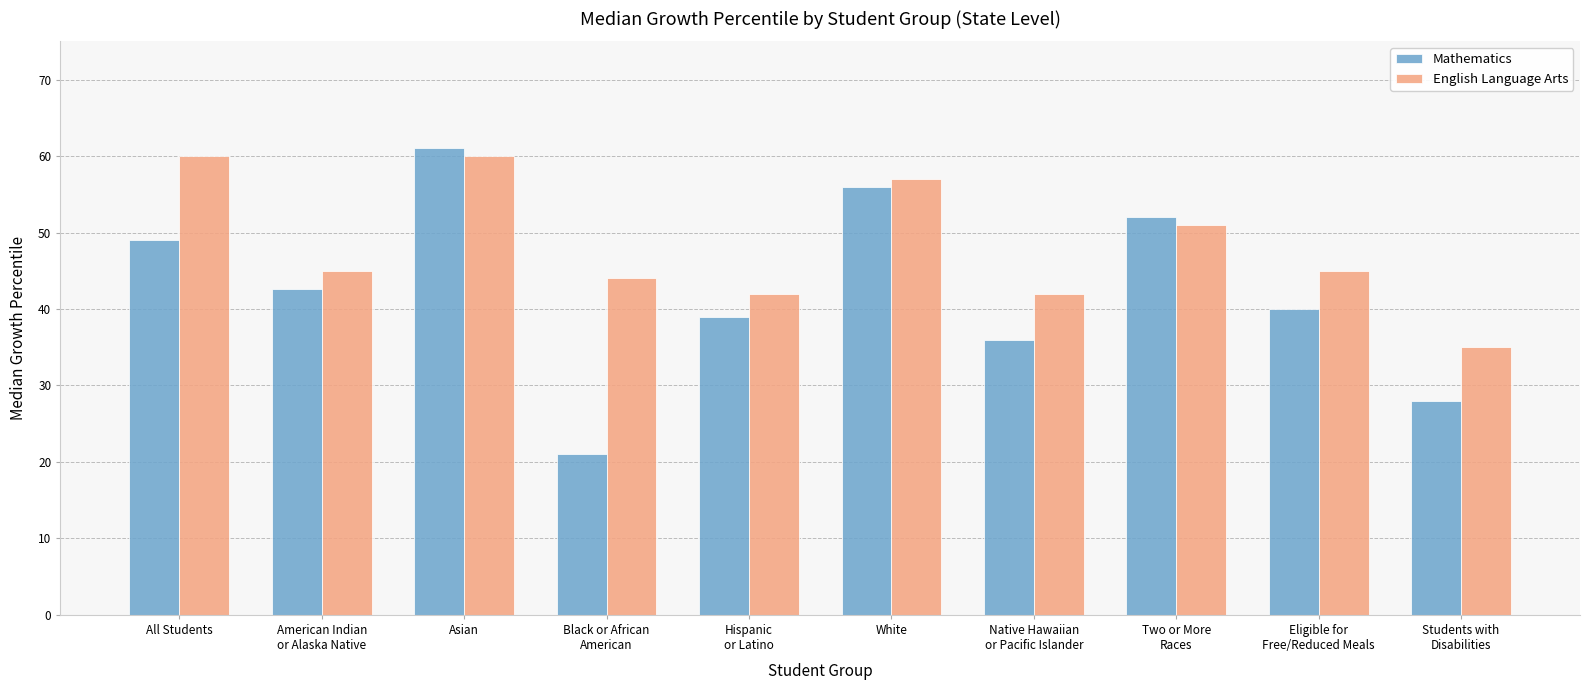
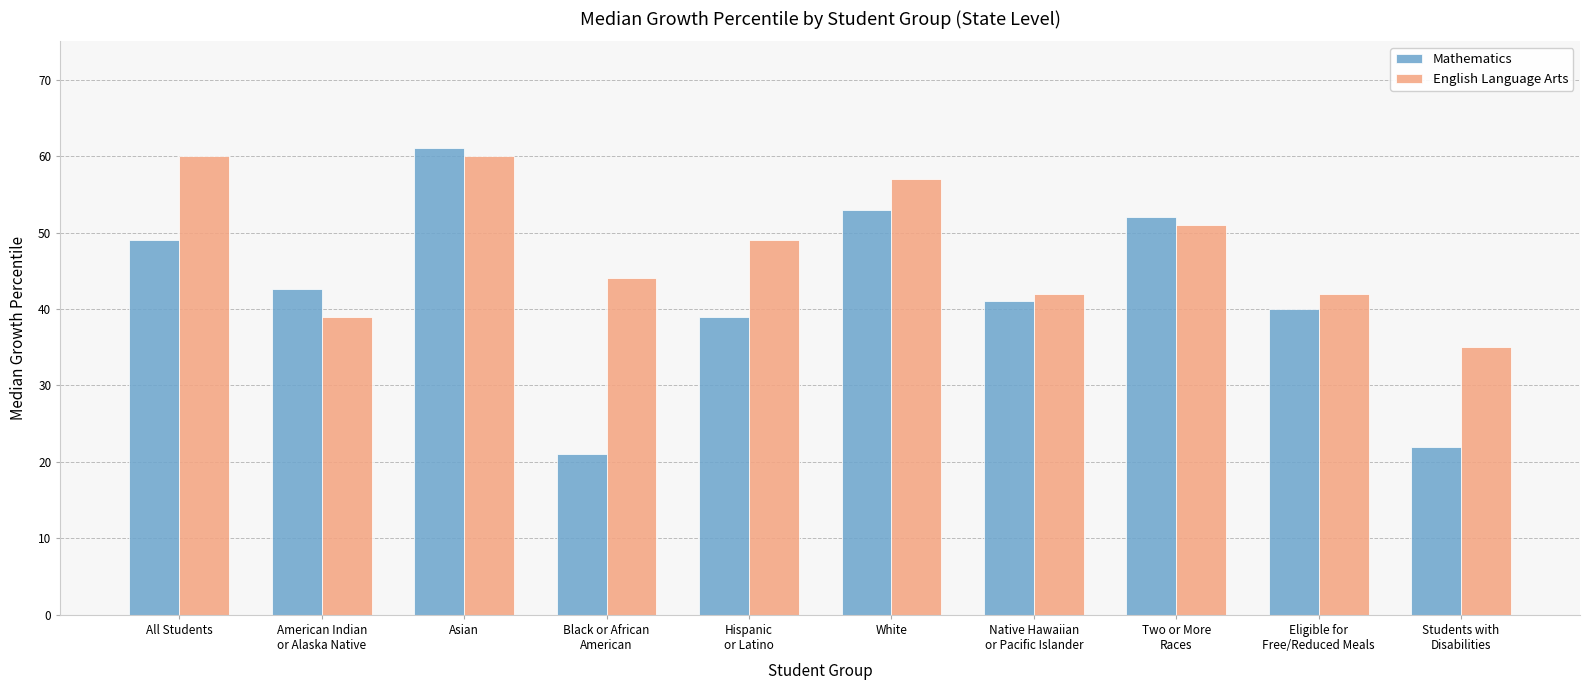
  {
    "Mathematics": {
      "All Students": 49,
      "American Indian or Alaska Native": 43,
      "Asian": 61,
      "Black or African American": 21,
      "Hispanic or Latino": 39,
-     "White": 56,
-     "Native Hawaiian or Pacific Islander": 36,
+     "White": 53,
+     "Native Hawaiian or Pacific Islander": 41,
      "Two or More Races": 52,
      "Eligible for Free/Reduced Meals": 40,
-     "Students with Disabilities": 28
+     "Students with Disabilities": 22
    },
    "English Language Arts": {
      "All Students": 60,
-     "American Indian or Alaska Native": 45,
+     "American Indian or Alaska Native": 39,
      "Asian": 60,
      "Black or African American": 44,
-     "Hispanic or Latino": 42,
+     "Hispanic or Latino": 49,
      "White": 57,
      "Native Hawaiian or Pacific Islander": 42,
      "Two or More Races": 51,
-     "Eligible for Free/Reduced Meals": 45,
+     "Eligible for Free/Reduced Meals": 42,
      "Students with Disabilities": 35
    }
  }
